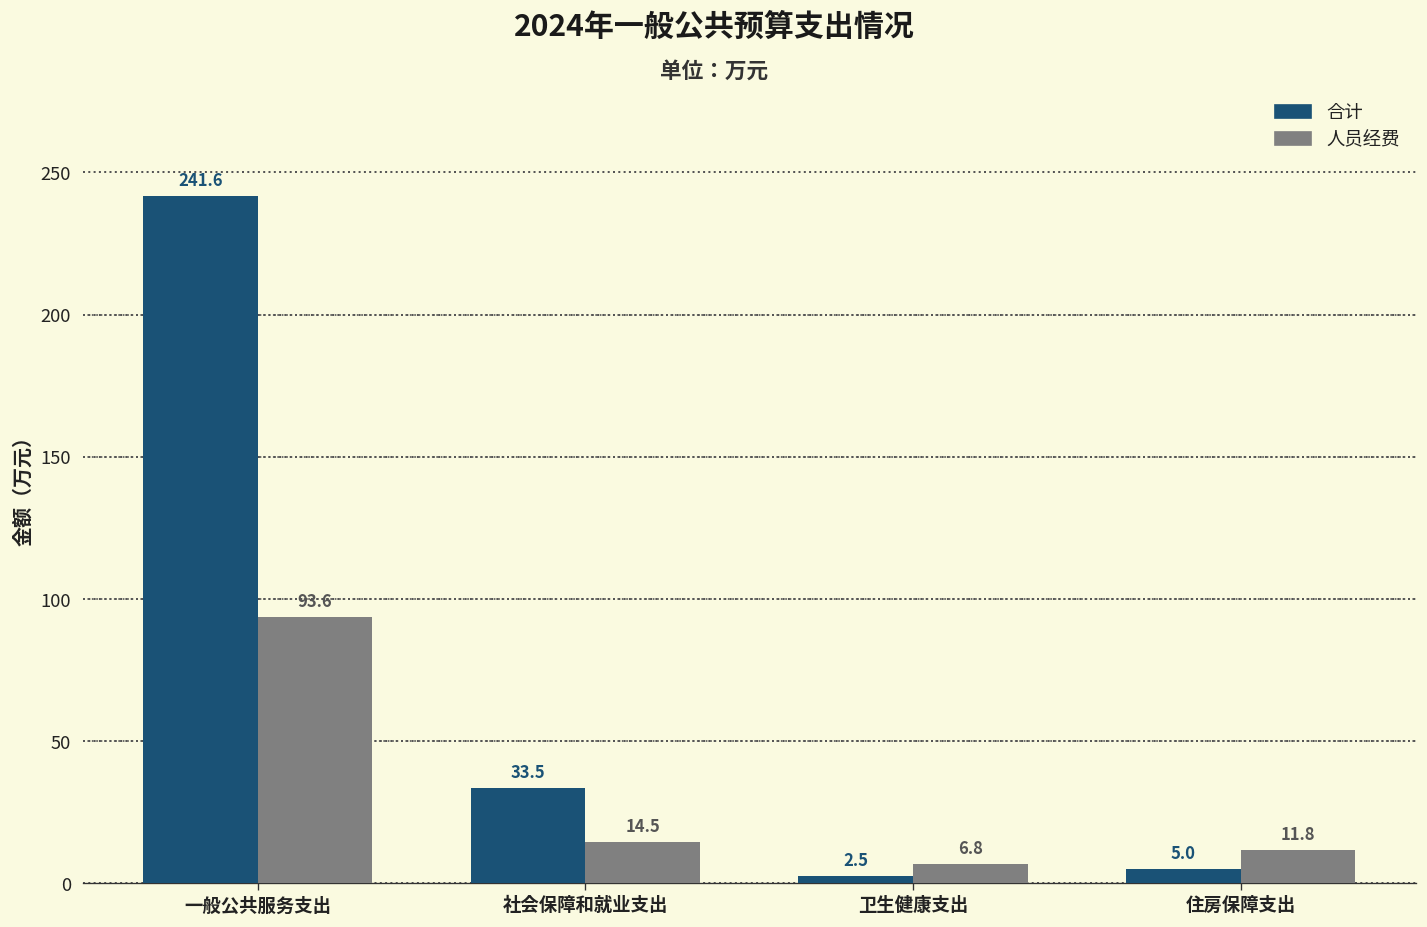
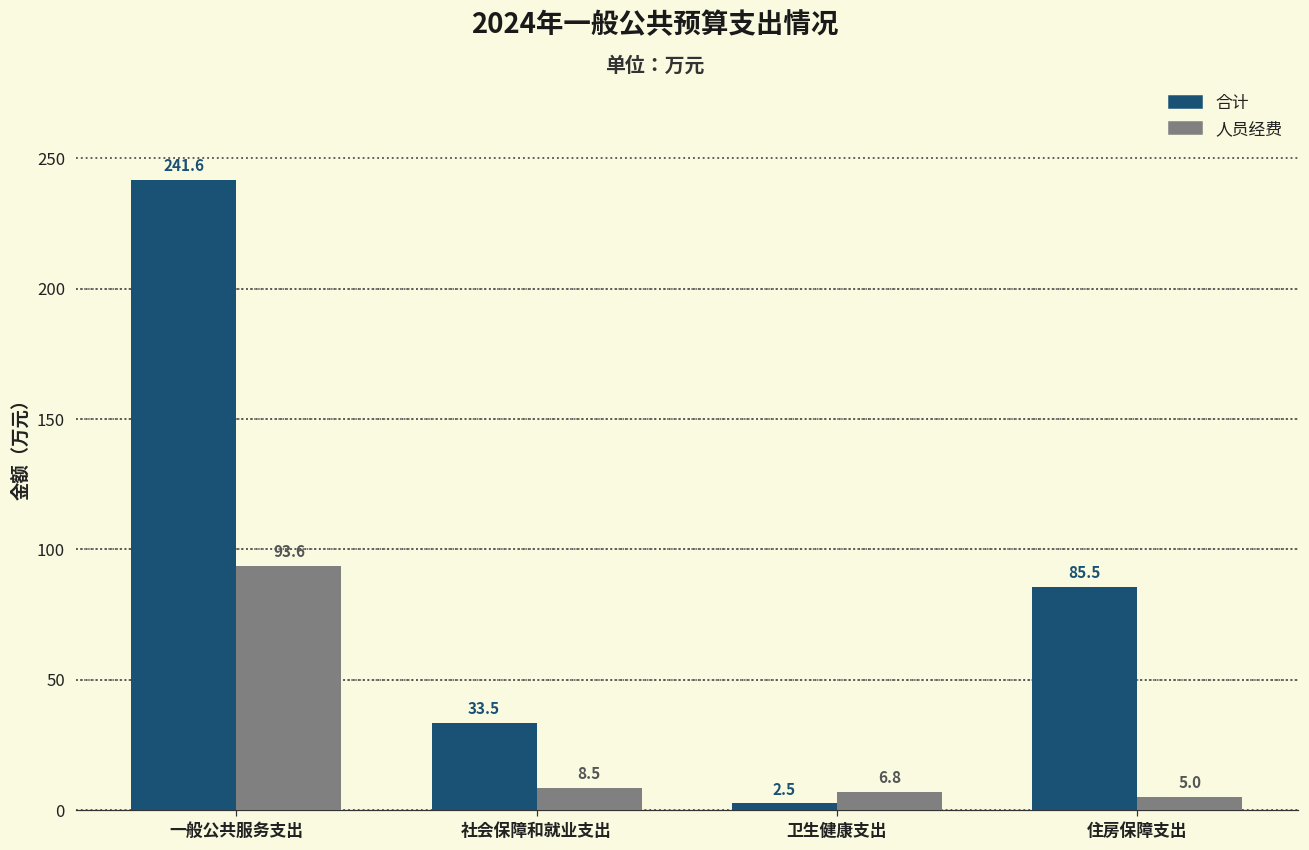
  {
    "合计": {
      "一般公共服务支出": 241.6,
      "社会保障和就业支出": 33.5,
      "卫生健康支出": 2.5,
-     "住房保障支出": 5.0
+     "住房保障支出": 85.5
    },
    "人员经费": {
      "一般公共服务支出": 93.6,
-     "社会保障和就业支出": 14.5,
+     "社会保障和就业支出": 8.5,
      "卫生健康支出": 6.8,
-     "住房保障支出": 11.8
+     "住房保障支出": 5.0
    }
  }
